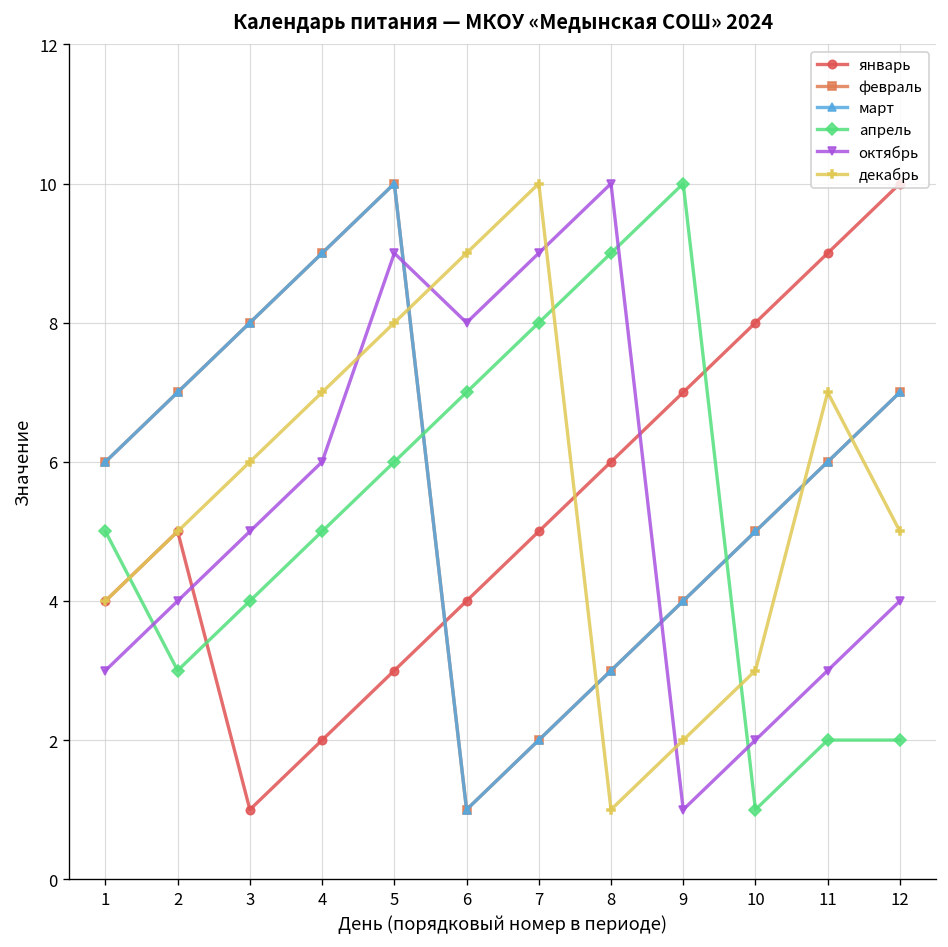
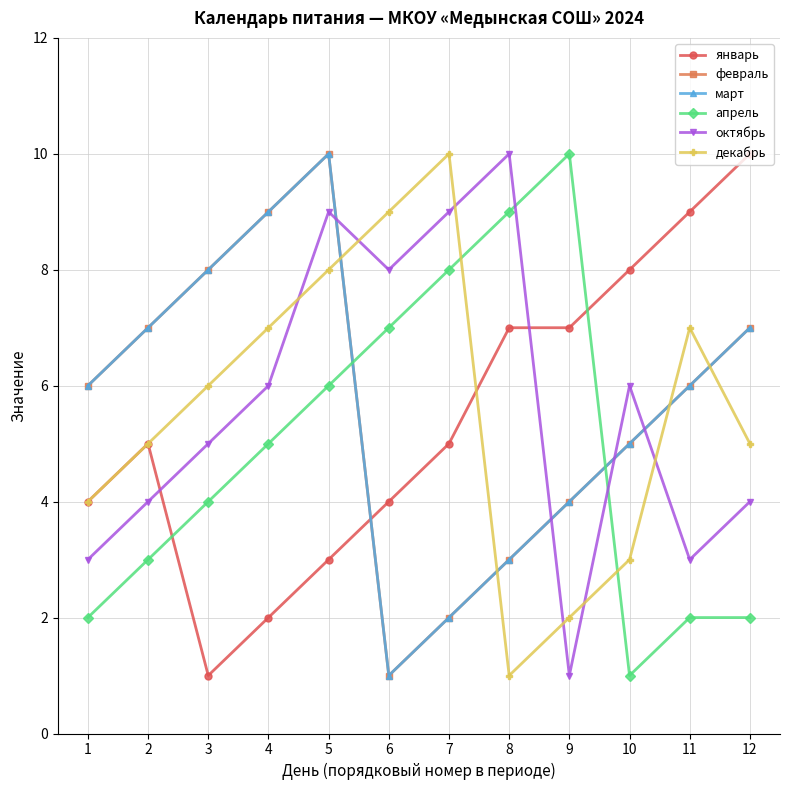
  {
    "январь": {
      "3": 1,
      "4": 2,
      "5": 3,
      "6": 4,
      "7": 5,
-     "8": 6,
+     "8": 7,
      "9": 7,
      "10": 8,
      "11": 9
    },
    "март": {
      "1": 6,
      "2": 7,
      "3": 8,
      "4": 9,
      "5": 10,
      "6": 1,
      "7": 2,
      "8": 3,
      "9": 4,
      "10": 5,
      "11": 6,
      "12": 7
    },
    "апрель": {
-     "1": 5,
+     "1": 2,
      "2": 3,
      "3": 4,
      "4": 5,
      "5": 6,
      "6": 7,
      "7": 8,
      "8": 9,
      "9": 10,
      "10": 1,
      "11": 2,
      "12": 2
    },
    "октябрь": {
      "1": 3,
      "2": 4,
      "3": 5,
      "4": 6,
      "5": 9,
      "6": 8,
      "7": 9,
      "8": 10,
      "9": 1,
-     "10": 2,
+     "10": 6,
      "11": 3,
      "12": 4
    },
    "декабрь": {
      "3": 6,
      "4": 7,
      "5": 8,
      "6": 9,
      "7": 10,
      "8": 1,
      "9": 2,
      "10": 3,
      "11": 7,
      "12": 5
    }
  }
